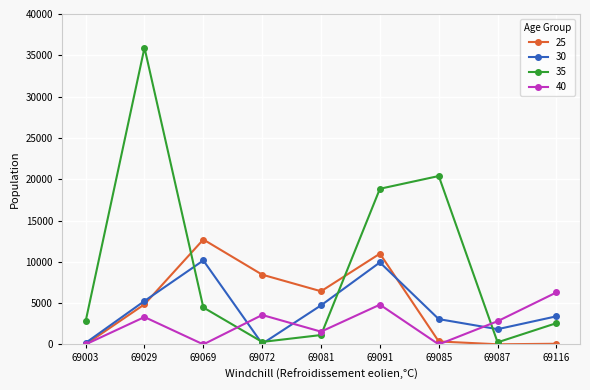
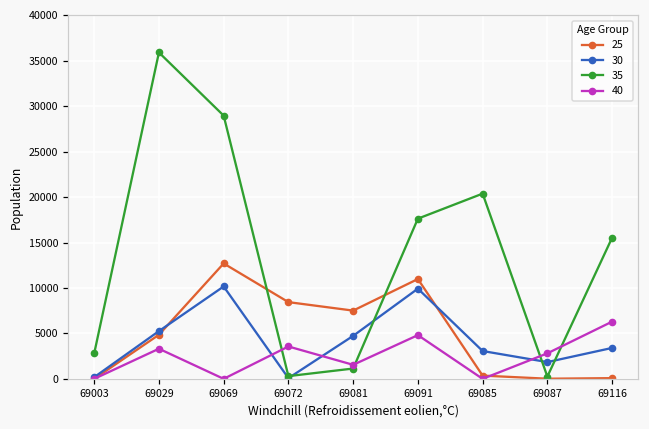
  {
    "25": {
      "69029": 5000,
      "69069": 13000,
      "69072": 8000,
-     "69081": 6000,
+     "69081": 8000,
      "69091": 11000,
      "69085": 0,
      "69116": 0
    },
    "30": {
      "69029": 5000,
      "69069": 10000,
      "69081": 5000,
      "69091": 10000,
      "69085": 3000,
      "69087": 2000,
      "69116": 3000
    },
    "35": {
      "69003": 3000,
      "69029": 36000,
-     "69069": 4000,
+     "69069": 29000,
      "69081": 1000,
-     "69091": 19000,
+     "69091": 18000,
      "69085": 20000,
-     "69116": 3000
+     "69116": 16000
    },
    "40": {
      "69029": 3000,
      "69069": 0,
      "69072": 4000,
      "69081": 2000,
      "69091": 5000,
      "69085": 0,
      "69087": 3000,
      "69116": 6000
    }
  }
